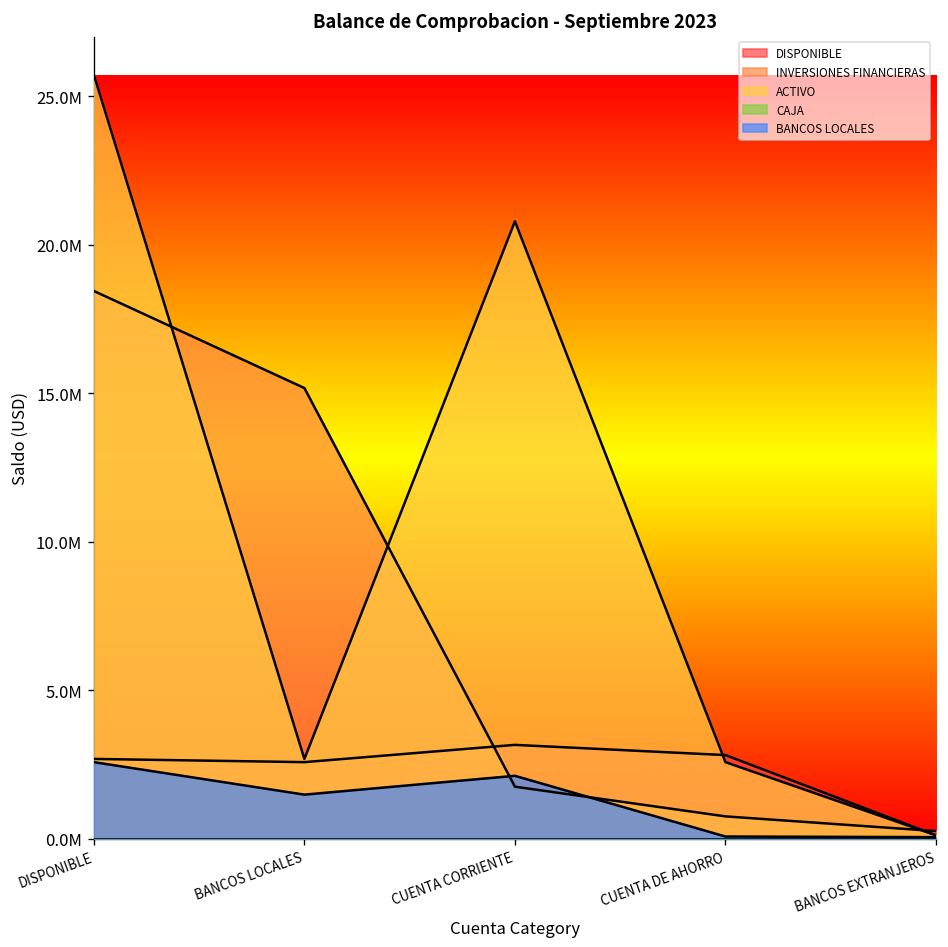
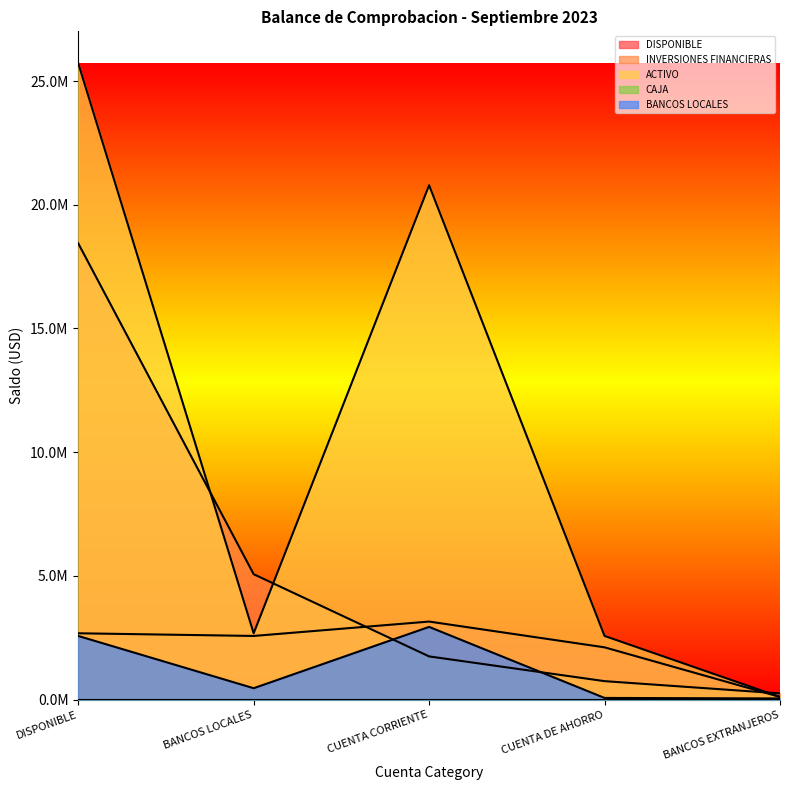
  {
    "DISPONIBLE": {
      "DISPONIBLE": 2700000,
      "BANCOS LOCALES": 2600000,
      "CUENTA CORRIENTE": 3200000,
-     "CUENTA DE AHORRO": 2800000
+     "CUENTA DE AHORRO": 2100000
    },
    "INVERSIONES FINANCIERAS": {
      "DISPONIBLE": 18400000,
-     "BANCOS LOCALES": 15200000,
+     "BANCOS LOCALES": 5100000,
      "CUENTA CORRIENTE": 1700000,
      "CUENTA DE AHORRO": 700000,
      "BANCOS EXTRANJEROS": 300000
    },
    "ACTIVO": {
      "DISPONIBLE": 25700000,
      "BANCOS LOCALES": 2700000,
      "CUENTA CORRIENTE": 20800000,
      "CUENTA DE AHORRO": 2600000
    },
    "CAJA": {
      "DISPONIBLE": 0,
      "BANCOS LOCALES": 0,
      "CUENTA CORRIENTE": 0
    },
    "BANCOS LOCALES": {
      "DISPONIBLE": 2600000,
-     "BANCOS LOCALES": 1500000,
-     "CUENTA CORRIENTE": 2100000
+     "BANCOS LOCALES": 500000,
+     "CUENTA CORRIENTE": 2900000
    }
  }
